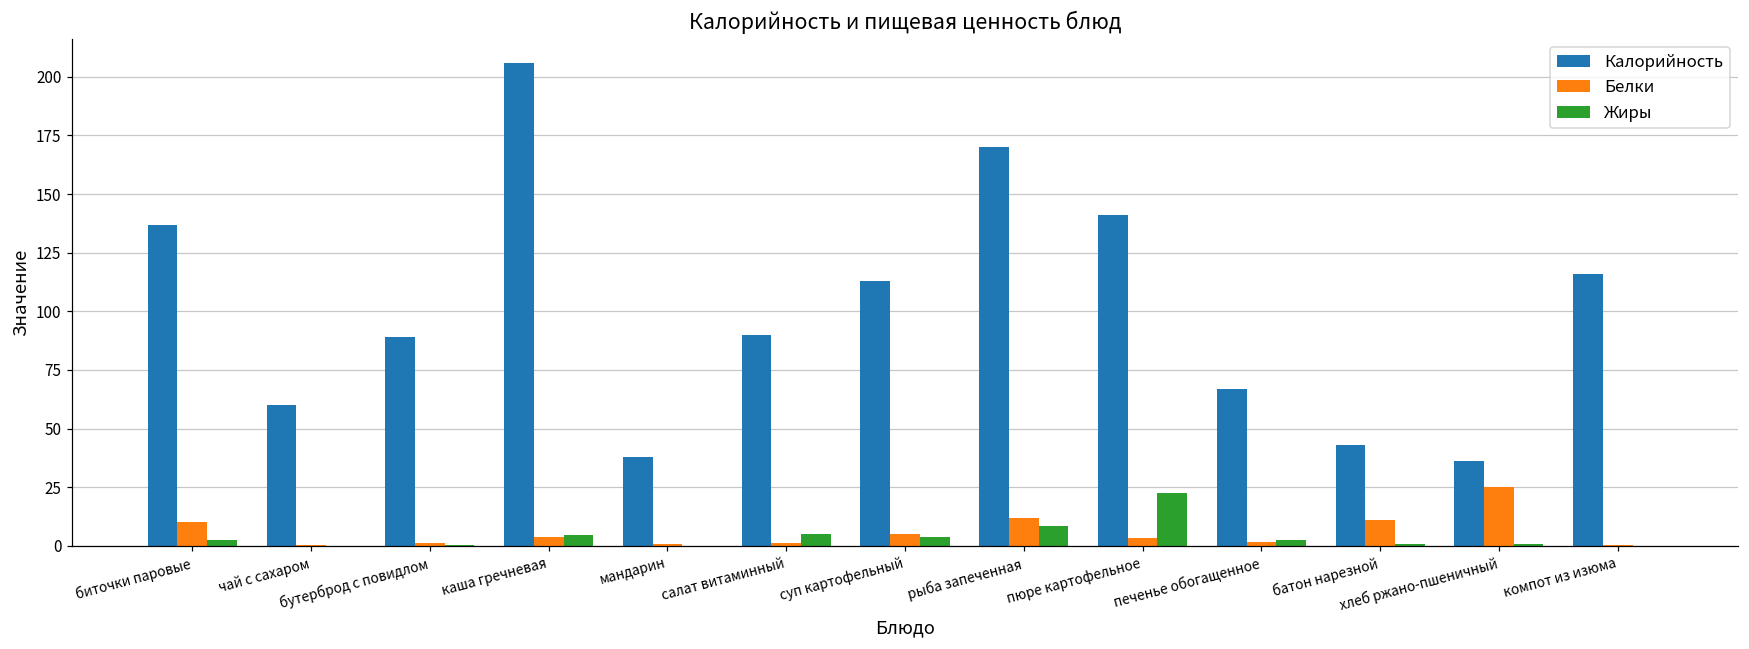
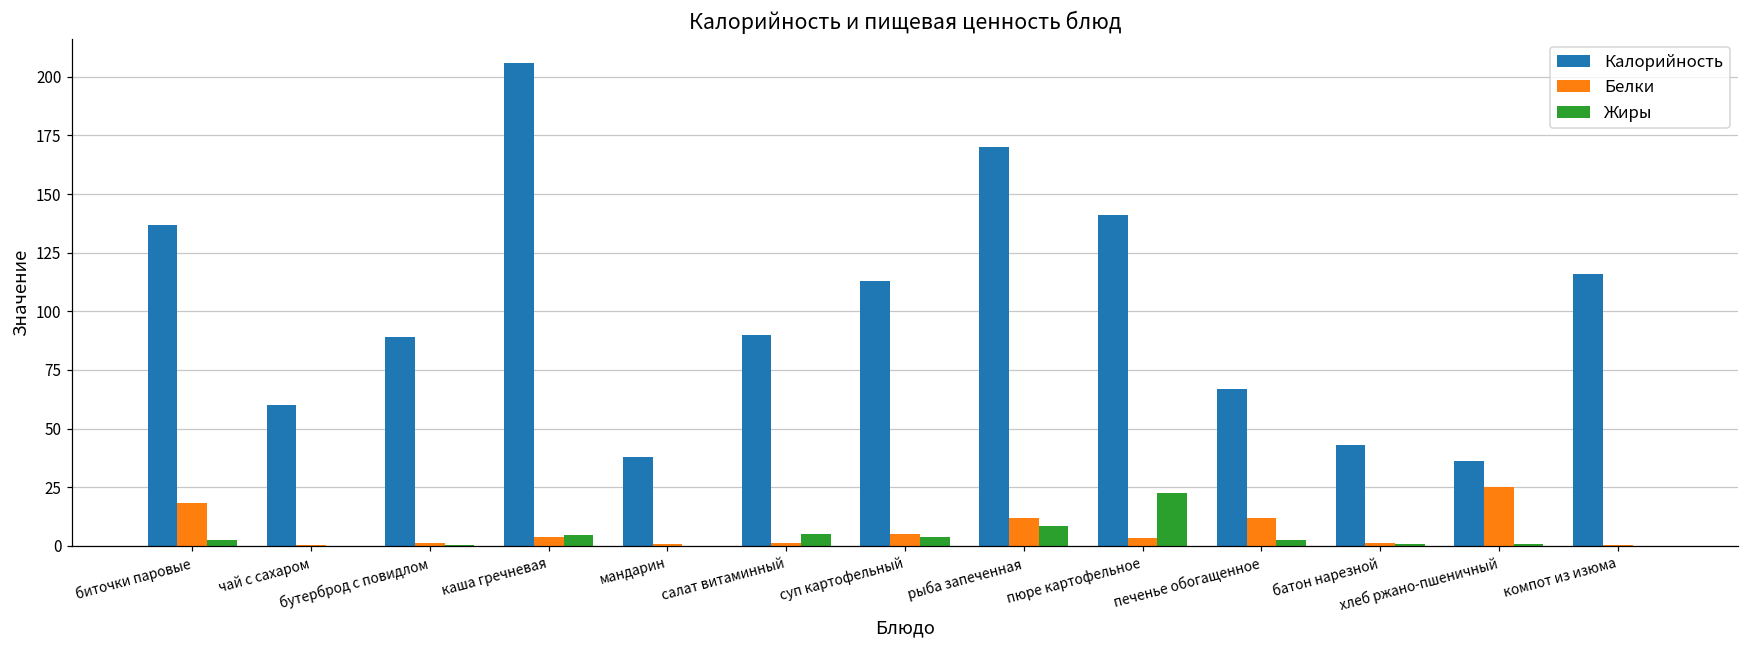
  {
    "Калорийность": {
      "биточки паровые": 137,
      "чай с сахаром": 60,
      "бутерброд с повидлом": 89,
      "каша гречневая": 206,
      "мандарин": 38,
      "салат витаминный": 90,
      "суп картофельный": 113,
      "рыба запеченная": 170,
      "пюре картофельное": 141,
      "печенье обогащенное": 67,
      "батон нарезной": 43,
      "хлеб ржано-пшеничный": 36,
      "компот из изюма": 116
    },
    "Белки": {
-     "биточки паровые": 10,
+     "биточки паровые": 18,
      "бутерброд с повидлом": 1,
      "каша гречневая": 4,
      "салат витаминный": 1,
      "суп картофельный": 5,
      "рыба запеченная": 12,
      "пюре картофельное": 3,
-     "печенье обогащенное": 2,
-     "батон нарезной": 11,
+     "печенье обогащенное": 12,
+     "батон нарезной": 1,
      "хлеб ржано-пшеничный": 25
    },
    "Жиры": {
      "биточки паровые": 3,
      "каша гречневая": 5,
      "мандарин": 0,
      "салат витаминный": 5,
      "суп картофельный": 4,
      "рыба запеченная": 9,
      "пюре картофельное": 23,
      "печенье обогащенное": 2
    }
  }
